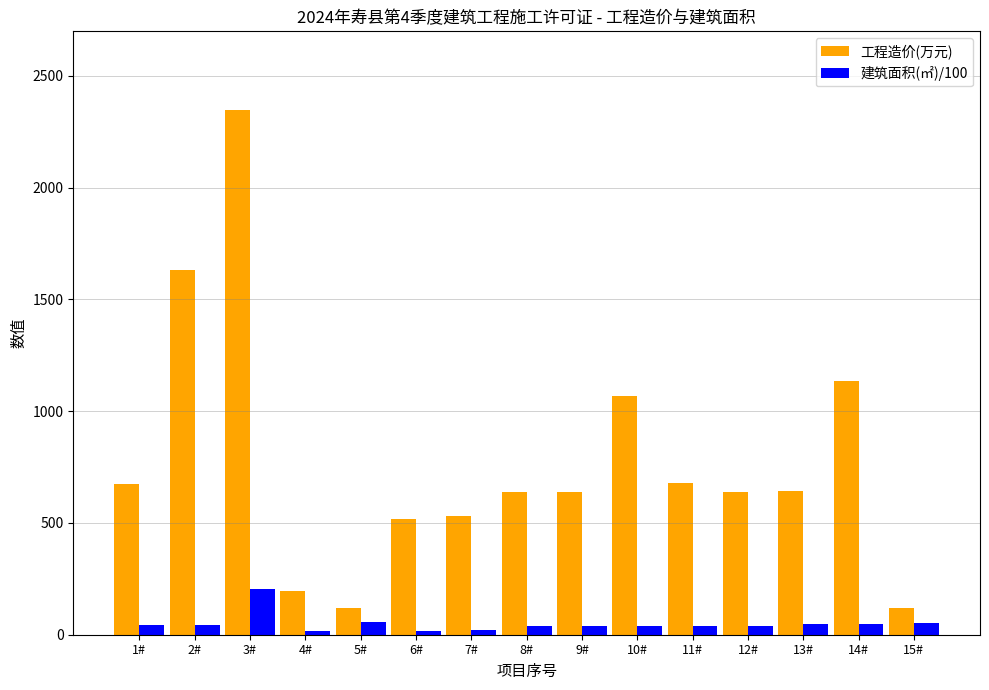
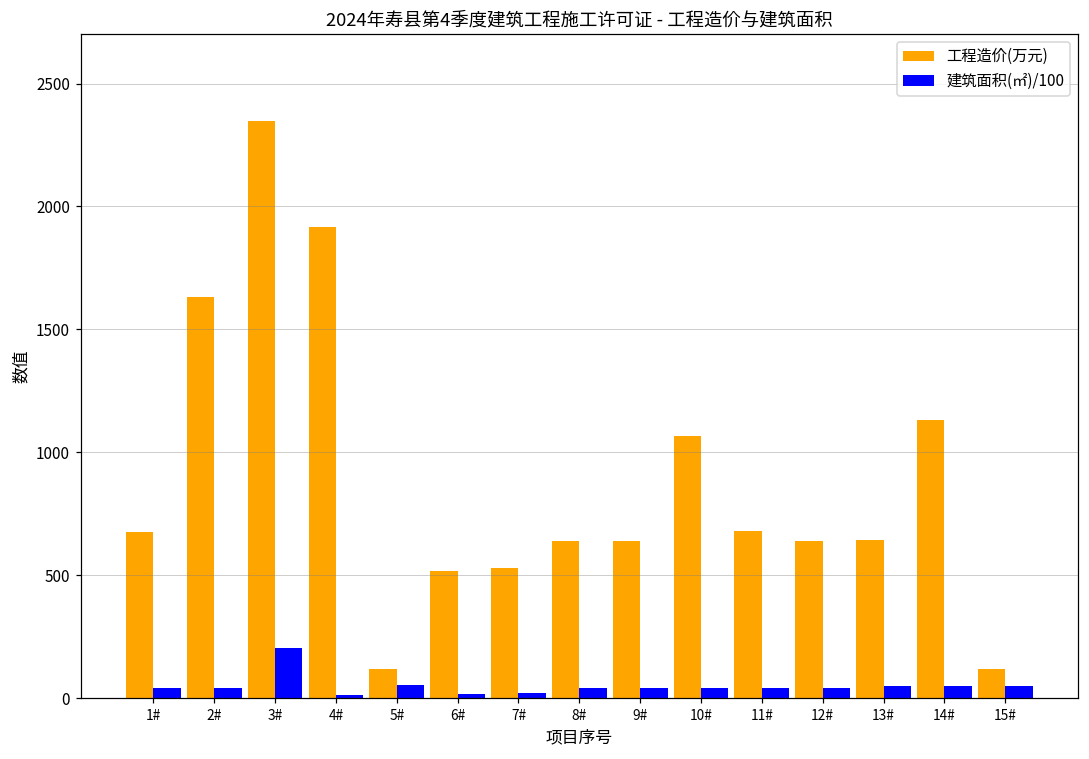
  {
    "工程造价(万元)": {
      "1#": 680,
      "2#": 1630,
      "3#": 2350,
-     "4#": 200,
+     "4#": 1920,
      "5#": 120,
      "6#": 520,
      "7#": 530,
      "8#": 640,
      "9#": 640,
      "10#": 1070,
      "11#": 680,
      "12#": 640,
      "13#": 640,
      "14#": 1130,
      "15#": 120
    },
    "建筑面积(㎡)/100": {
      "1#": 40,
      "2#": 40,
      "3#": 200,
      "4#": 10,
      "5#": 60,
      "6#": 20,
      "7#": 20,
      "8#": 40,
      "9#": 40,
      "10#": 40,
      "11#": 40,
      "12#": 40,
      "13#": 50,
      "14#": 50,
      "15#": 50
    }
  }
